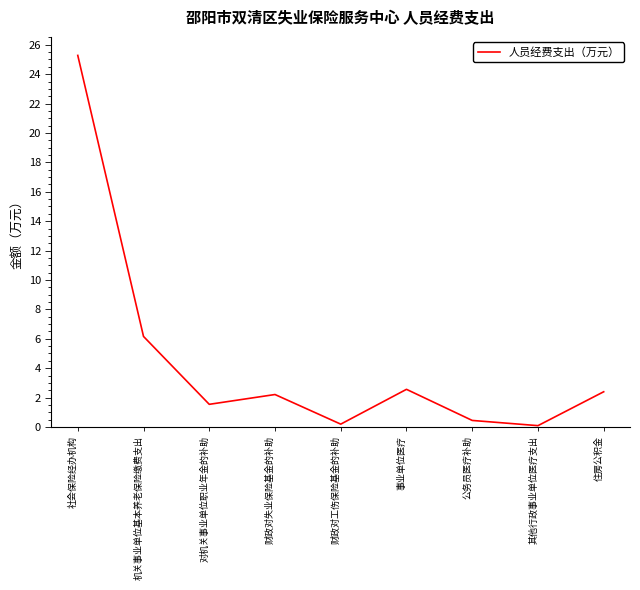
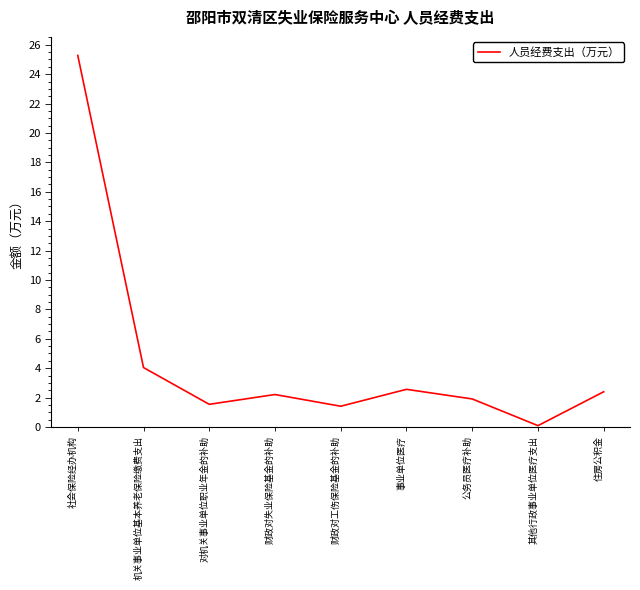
  {
    "社会保险经办机构": 25.3,
-   "机关事业单位基本养老保险缴费支出": 6.2,
+   "机关事业单位基本养老保险缴费支出": 4.0,
    "对机关事业单位职业年金的补助": 1.5,
    "财政对失业保险基金的补助": 2.2,
-   "财政对工伤保险基金的补助": 0.2,
+   "财政对工伤保险基金的补助": 1.4,
    "事业单位医疗": 2.6,
-   "公务员医疗补助": 0.4,
+   "公务员医疗补助": 1.9,
    "其他行政事业单位医疗支出": 0.1,
    "住房公积金": 2.4
  }
